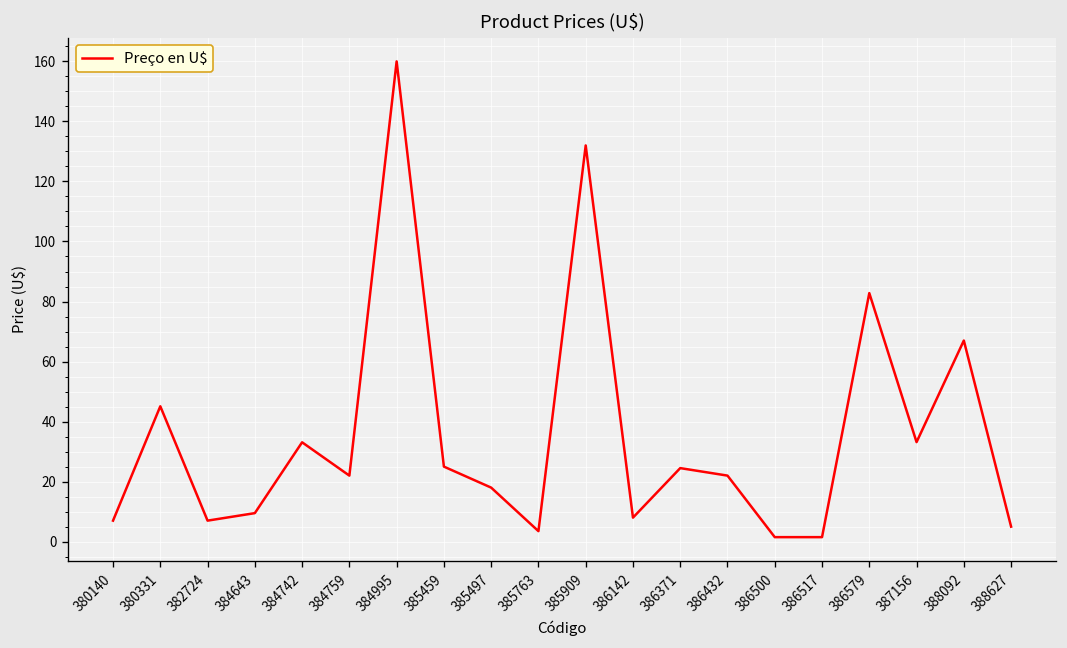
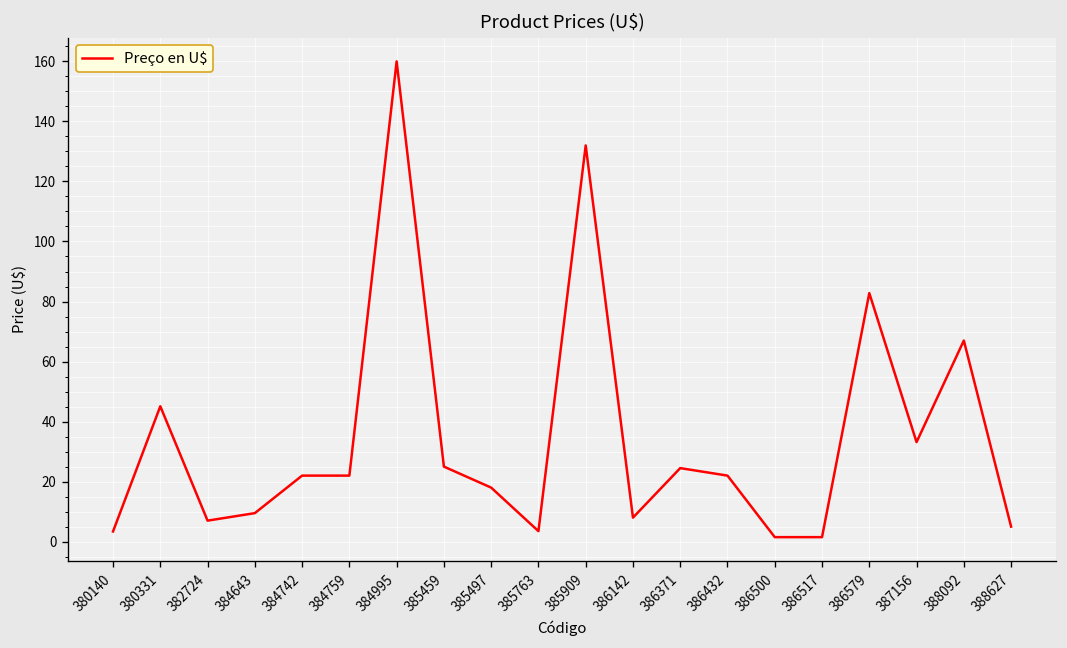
  {
-   "380140": 7,
+   "380140": 3,
    "380331": 45,
    "382724": 7,
    "384643": 10,
-   "384742": 33,
+   "384742": 22,
    "384759": 22,
    "384995": 160,
    "385459": 25,
    "385497": 18,
    "385763": 4,
    "385909": 132,
    "386142": 8,
    "386371": 25,
    "386432": 22,
    "386500": 2,
    "386517": 2,
    "386579": 83,
    "387156": 33,
    "388092": 67,
    "388627": 5
  }
